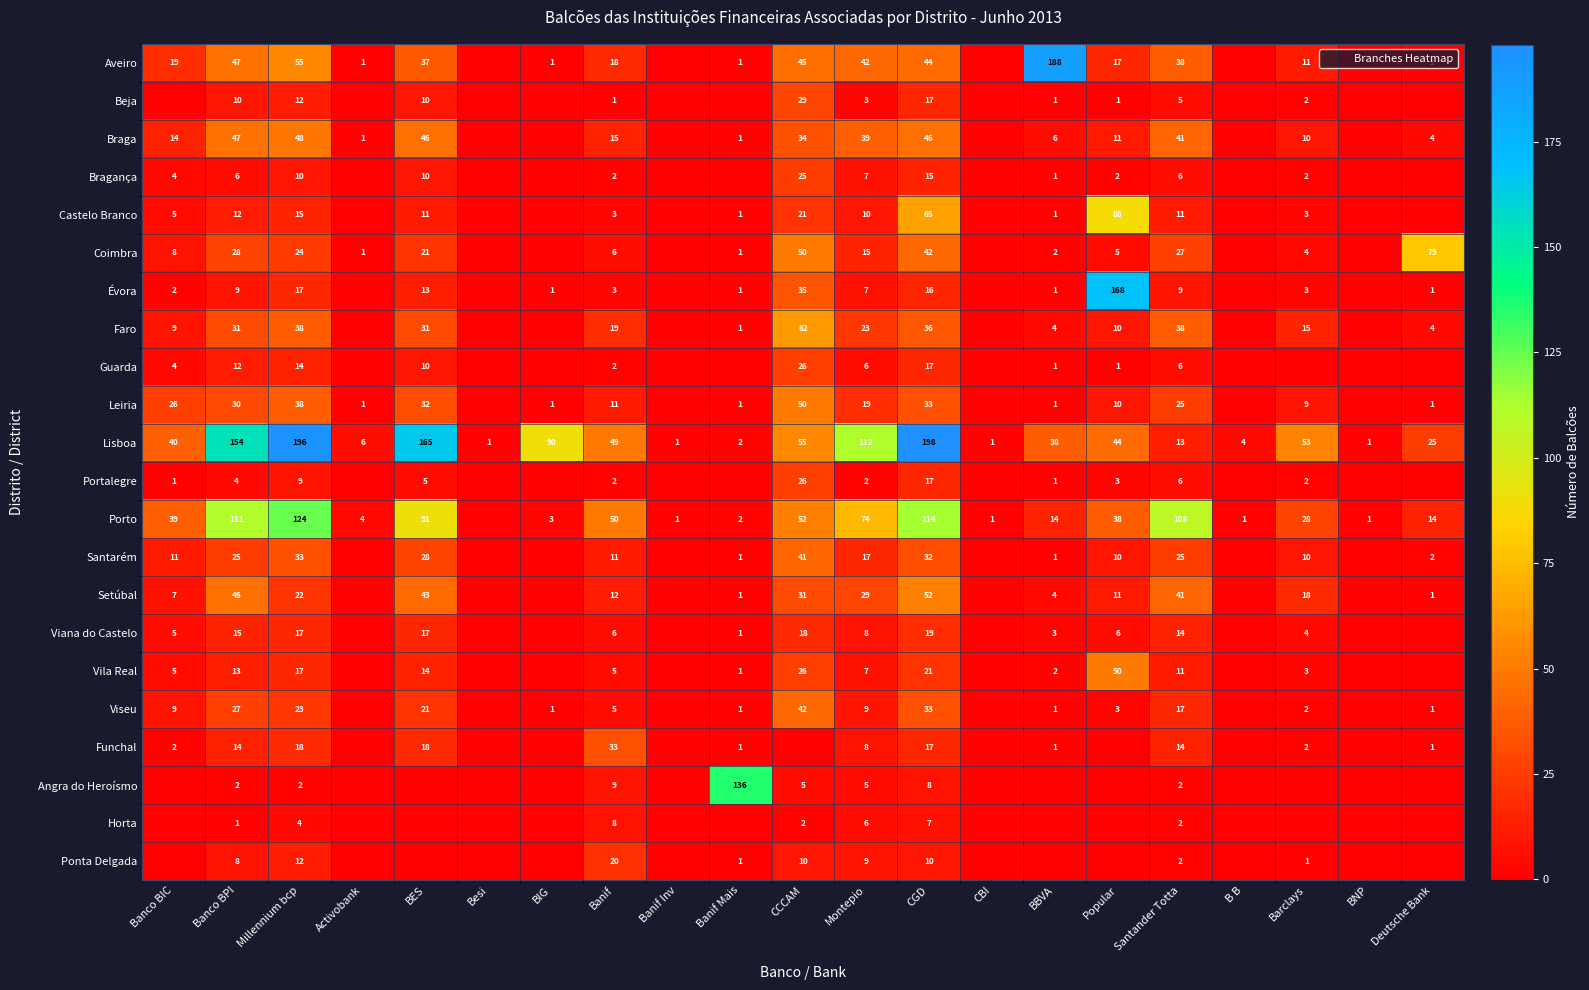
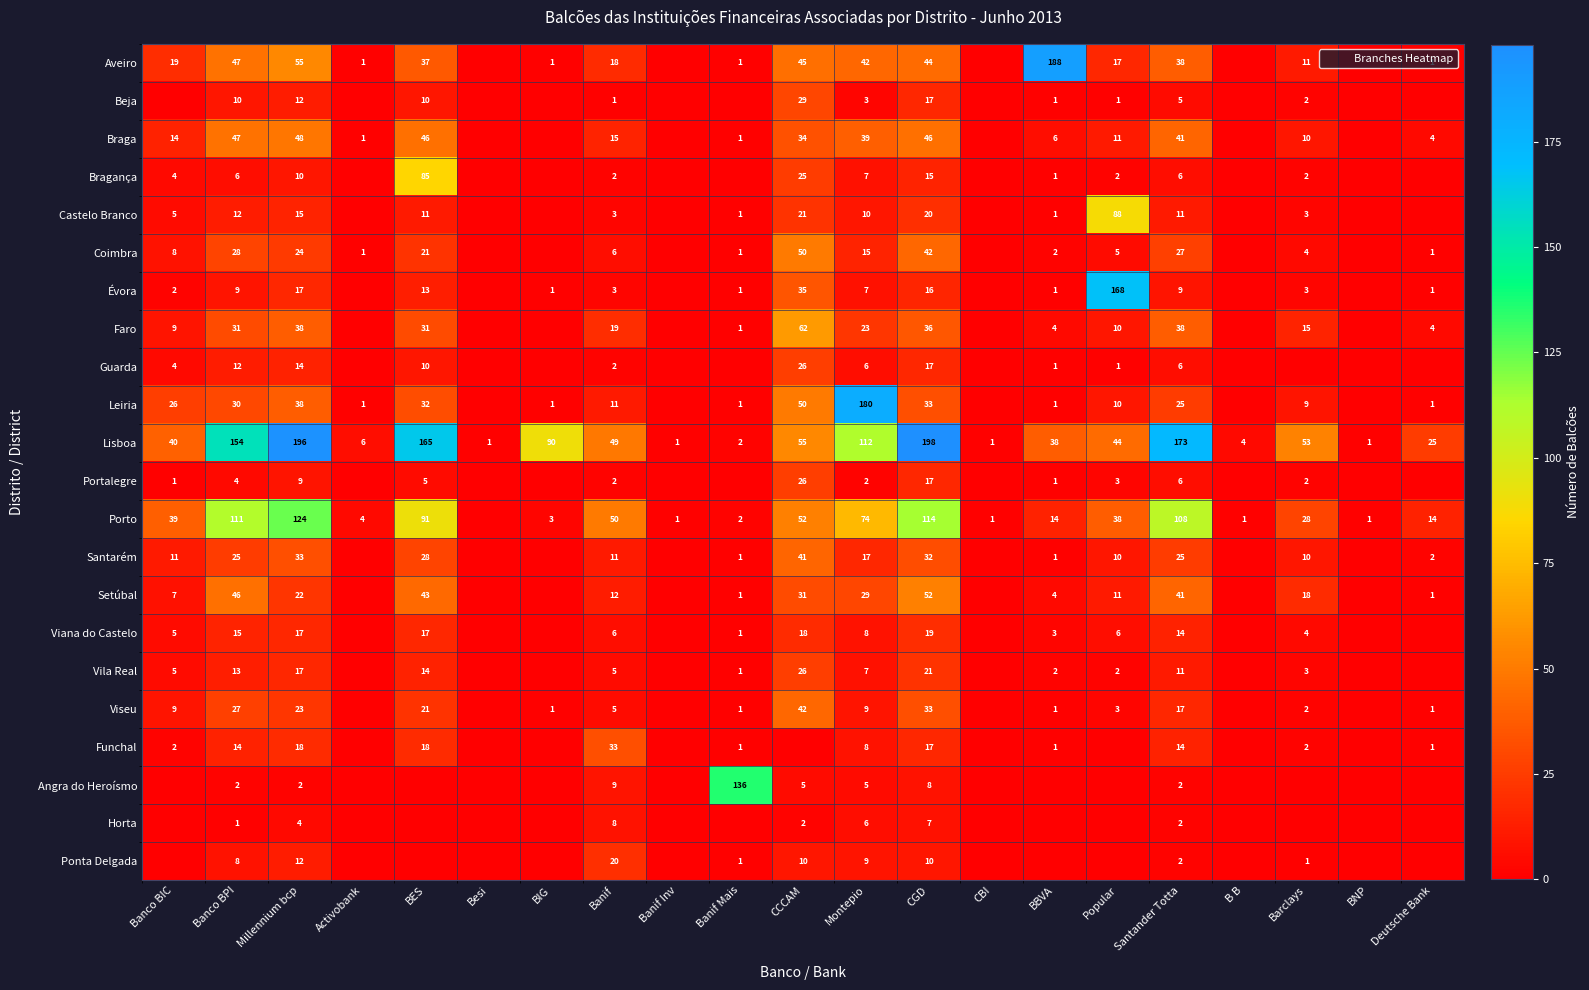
  {
    "Bragança": {
      "Banco BIC": 4,
      "Banco BPI": 6,
      "Millennium bcp": 10,
-     "BES": 10,
+     "BES": 85,
      "Banif": 2,
      "CCCAM": 25,
      "Montepio": 7,
      "CGD": 15,
      "BBVA": 1,
      "Popular": 2,
      "Santander Totta": 6,
      "Barclays": 2
    },
    "Castelo Branco": {
      "Banco BIC": 5,
      "Banco BPI": 12,
      "Millennium bcp": 15,
      "BES": 11,
      "Banif": 3,
      "Banif Mais": 1,
      "CCCAM": 21,
      "Montepio": 10,
-     "CGD": 65,
+     "CGD": 20,
      "BBVA": 1,
      "Popular": 88,
      "Santander Totta": 11,
      "Barclays": 3
    },
    "Coimbra": {
      "Banco BIC": 8,
      "Banco BPI": 28,
      "Millennium bcp": 24,
      "Activobank": 1,
      "BES": 21,
      "Banif": 6,
      "Banif Mais": 1,
      "CCCAM": 50,
      "Montepio": 15,
      "CGD": 42,
      "BBVA": 2,
      "Popular": 5,
      "Santander Totta": 27,
      "Barclays": 4,
-     "Deutsche Bank": 79
+     "Deutsche Bank": 1
    },
    "Leiria": {
      "Banco BIC": 26,
      "Banco BPI": 30,
      "Millennium bcp": 38,
      "Activobank": 1,
      "BES": 32,
      "BIG": 1,
      "Banif": 11,
      "Banif Mais": 1,
      "CCCAM": 50,
-     "Montepio": 19,
+     "Montepio": 180,
      "CGD": 33,
      "BBVA": 1,
      "Popular": 10,
      "Santander Totta": 25,
      "Barclays": 9,
      "Deutsche Bank": 1
    },
    "Lisboa": {
      "Banco BIC": 40,
      "Banco BPI": 154,
      "Millennium bcp": 196,
      "Activobank": 6,
      "BES": 165,
      "Besi": 1,
      "BIG": 90,
      "Banif": 49,
      "Banif Inv": 1,
      "Banif Mais": 2,
      "CCCAM": 55,
      "Montepio": 112,
      "CGD": 198,
      "CBI": 1,
      "BBVA": 38,
      "Popular": 44,
-     "Santander Totta": 13,
+     "Santander Totta": 173,
      "B B": 4,
      "Barclays": 53,
      "BNP": 1,
      "Deutsche Bank": 25
    },
    "Vila Real": {
      "Banco BIC": 5,
      "Banco BPI": 13,
      "Millennium bcp": 17,
      "BES": 14,
      "Banif": 5,
      "Banif Mais": 1,
      "CCCAM": 26,
      "Montepio": 7,
      "CGD": 21,
      "BBVA": 2,
-     "Popular": 50,
+     "Popular": 2,
      "Santander Totta": 11,
      "Barclays": 3
    }
  }
